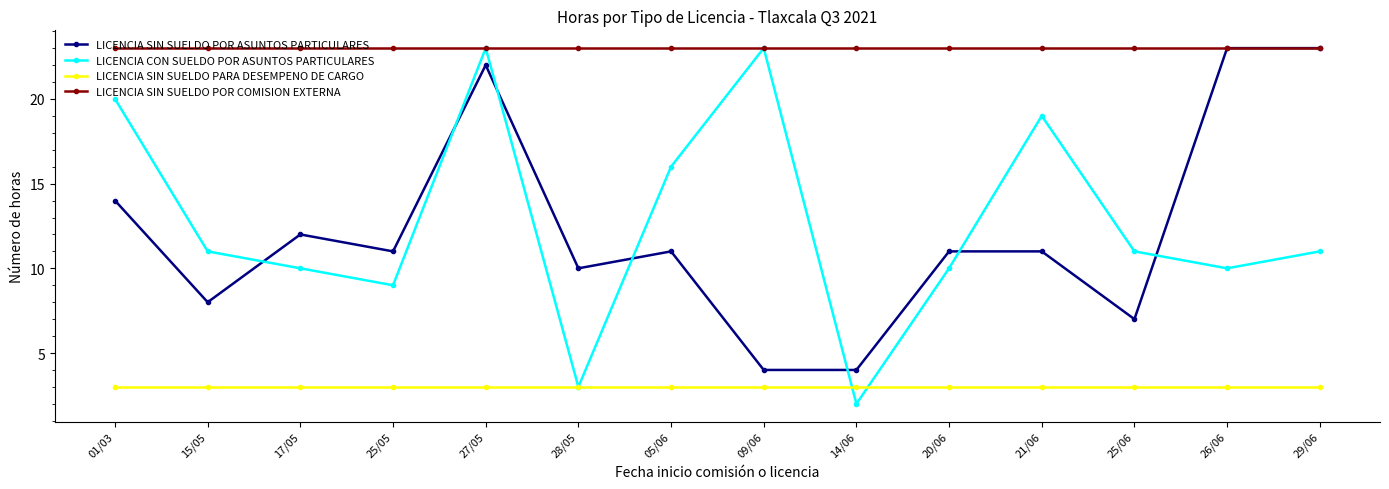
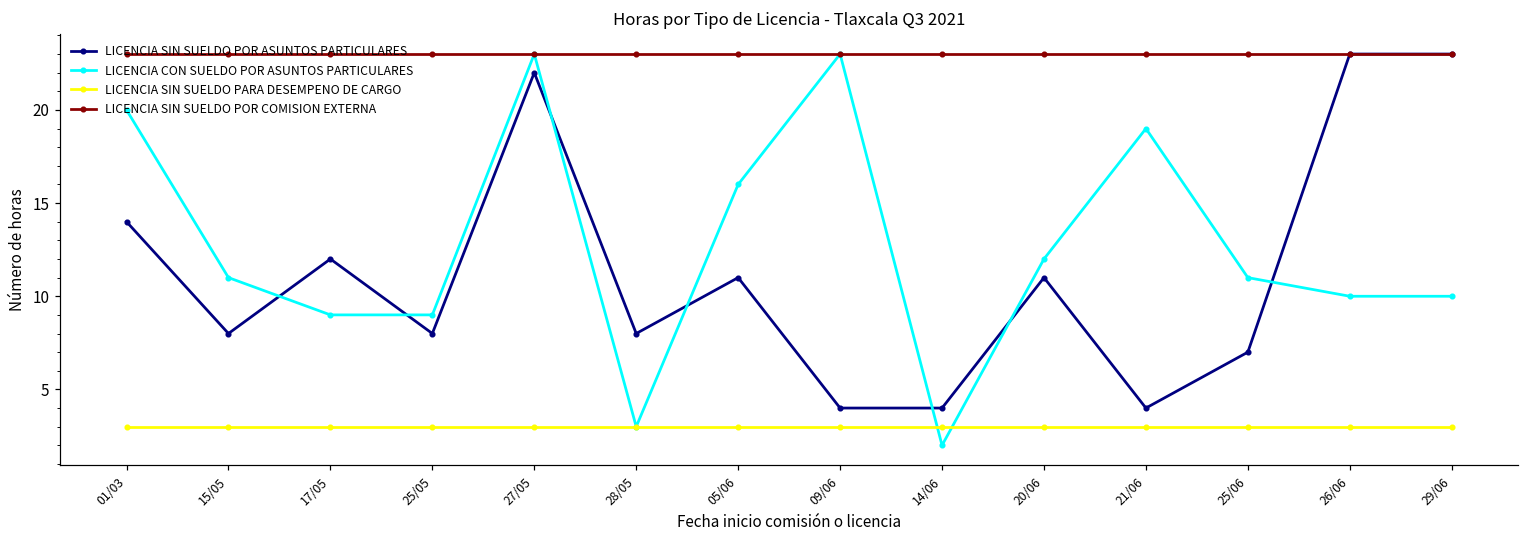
  {
    "LICENCIA SIN SUELDO POR ASUNTOS PARTICULARES": {
      "01/03": 14,
      "15/05": 8,
      "17/05": 12,
-     "25/05": 11,
+     "25/05": 8,
      "27/05": 22,
-     "28/05": 10,
+     "28/05": 8,
      "05/06": 11,
      "09/06": 4,
      "14/06": 4,
      "20/06": 11,
-     "21/06": 11,
+     "21/06": 4,
      "25/06": 7
    },
    "LICENCIA CON SUELDO POR ASUNTOS PARTICULARES": {
      "01/03": 20,
      "15/05": 11,
-     "17/05": 10,
+     "17/05": 9,
      "25/05": 9,
      "05/06": 16,
      "14/06": 2,
-     "20/06": 10,
+     "20/06": 12,
      "21/06": 19,
      "25/06": 11,
      "26/06": 10,
-     "29/06": 11
+     "29/06": 10
    },
    "LICENCIA SIN SUELDO PARA DESEMPENO DE CARGO": {
      "01/03": 3,
      "15/05": 3,
      "17/05": 3,
      "25/05": 3,
      "27/05": 3,
      "05/06": 3,
      "09/06": 3,
      "14/06": 3,
      "20/06": 3,
      "21/06": 3,
      "25/06": 3,
      "26/06": 3,
      "29/06": 3
    },
    "LICENCIA SIN SUELDO POR COMISION EXTERNA": {
      "01/03": 23,
      "15/05": 23,
      "17/05": 23,
      "25/05": 23,
      "28/05": 23,
      "05/06": 23,
      "14/06": 23,
      "20/06": 23,
      "21/06": 23,
      "25/06": 23
    }
  }
